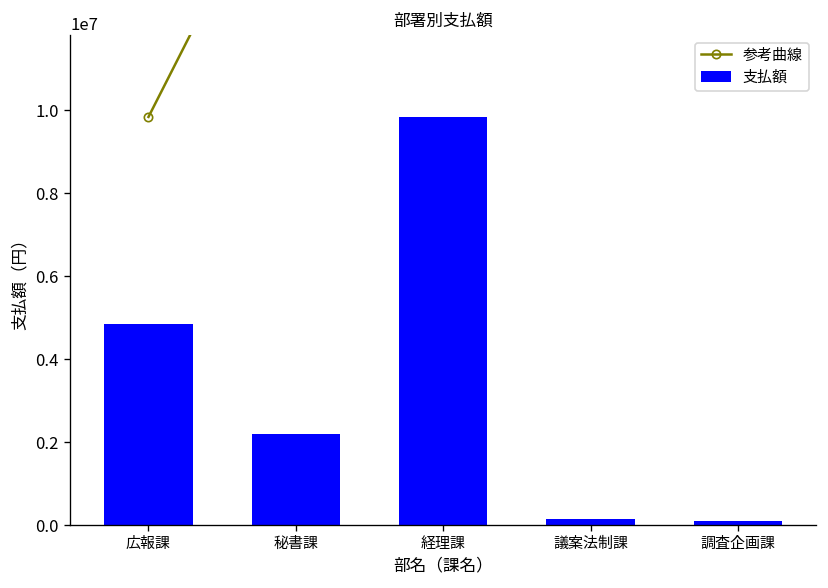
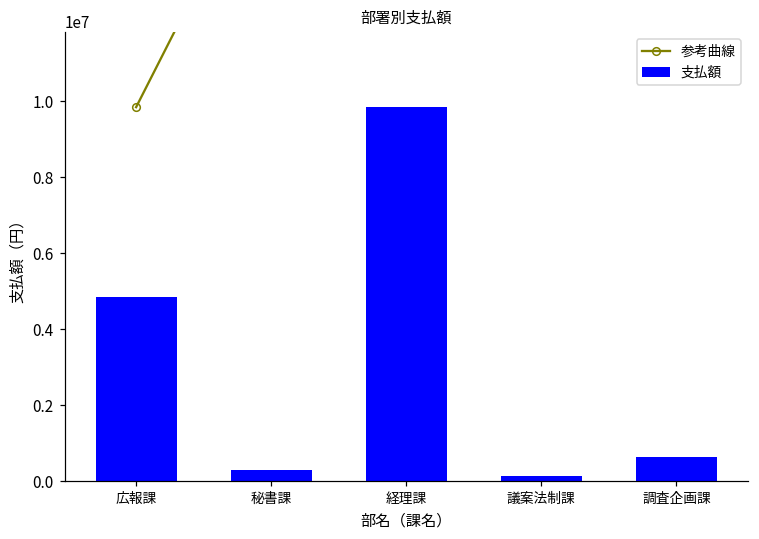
  {
    "参考曲線": {
      "広報課": 9800000
    },
    "支払額": {
      "広報課": 4900000,
-     "秘書課": 2200000,
+     "秘書課": 300000,
      "経理課": 9800000,
      "議案法制課": 100000,
-     "調査企画課": 100000
+     "調査企画課": 600000
    }
  }
